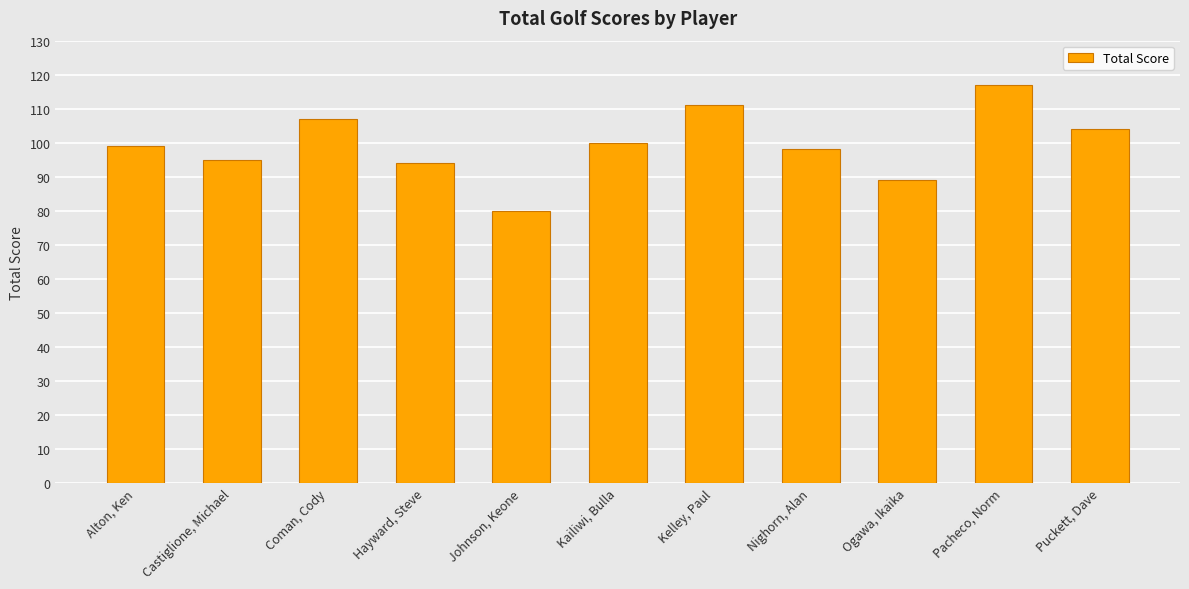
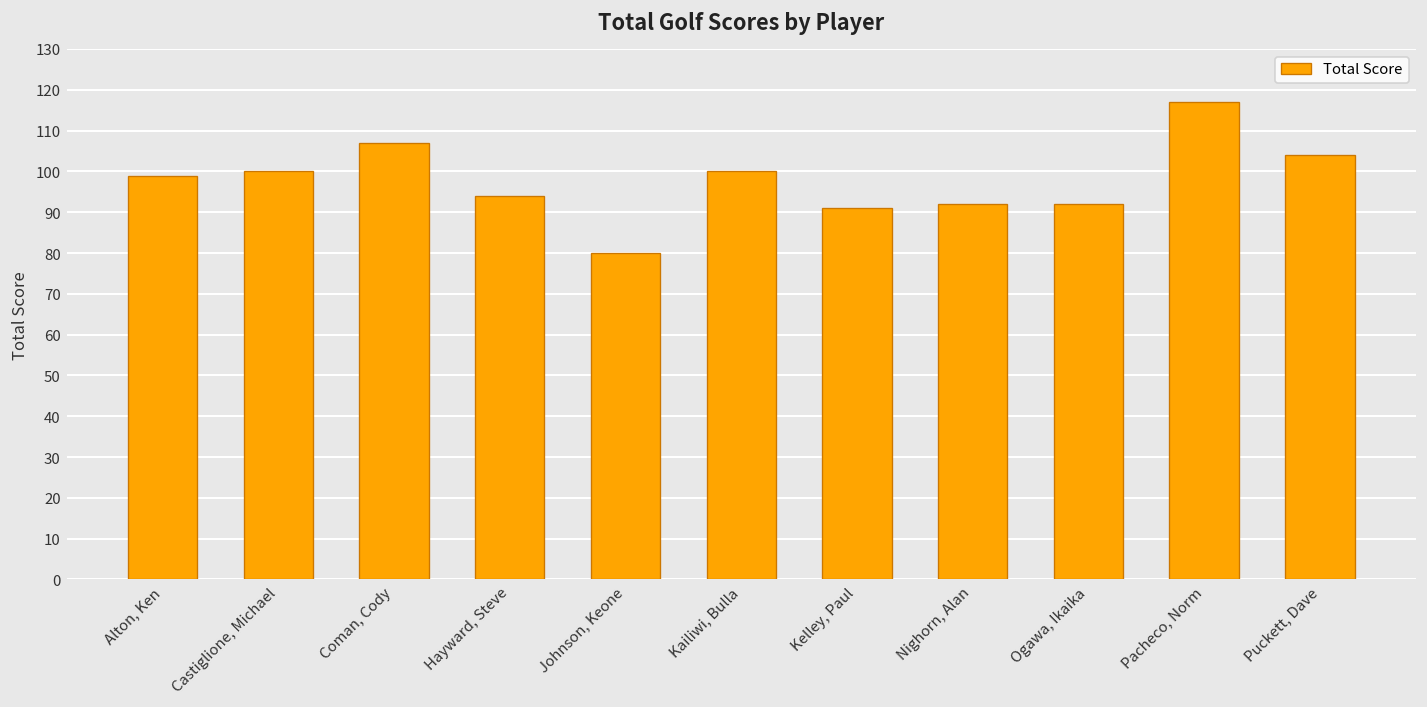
  {
    "Alton, Ken": 99,
-   "Castiglione, Michael": 95,
+   "Castiglione, Michael": 100,
    "Coman, Cody": 107,
    "Hayward, Steve": 94,
    "Johnson, Keone": 80,
    "Kailiwi, Bulla": 100,
-   "Kelley, Paul": 111,
-   "Nighorn, Alan": 98,
-   "Ogawa, Ikaika": 89,
+   "Kelley, Paul": 91,
+   "Nighorn, Alan": 92,
+   "Ogawa, Ikaika": 92,
    "Pacheco, Norm": 117,
    "Puckett, Dave": 104
  }
